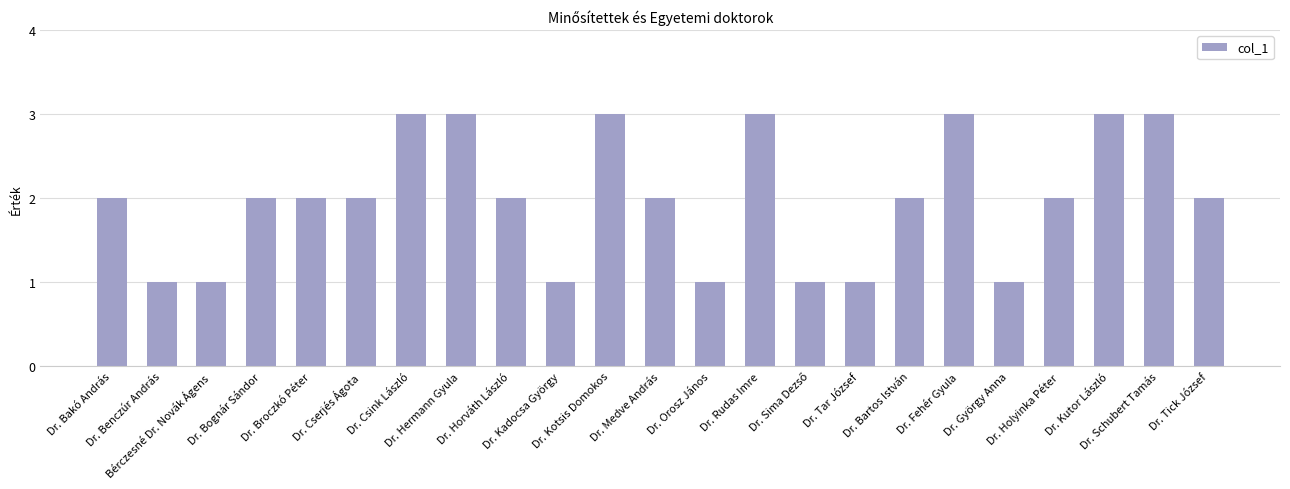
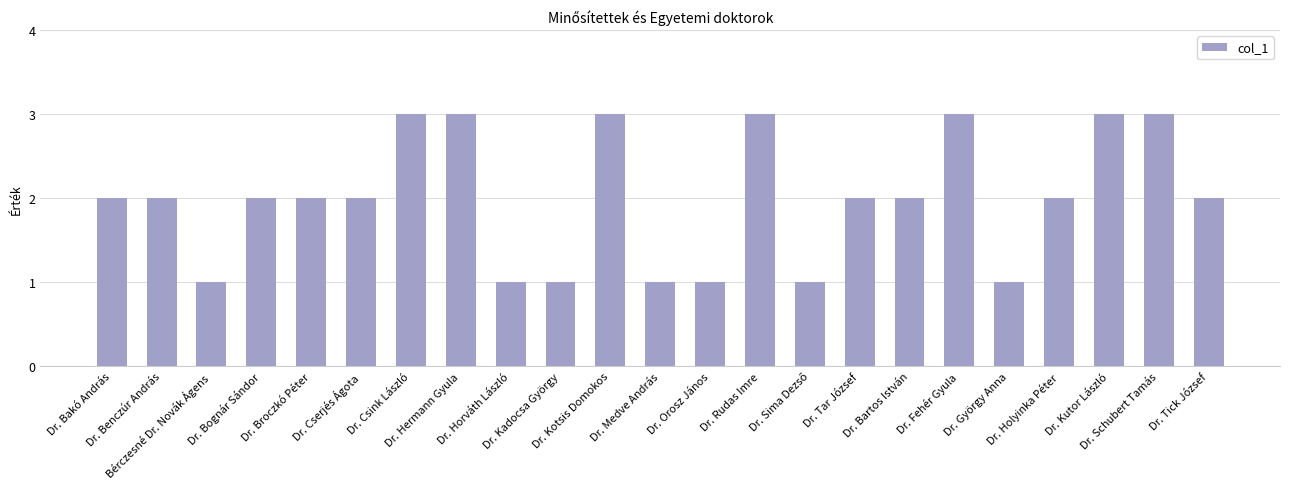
  {
    "Dr. Bakó András": 2,
-   "Dr. Benczúr András": 1,
+   "Dr. Benczúr András": 2,
    "Bérczesné Dr. Novák Ágens": 1,
    "Dr. Bognár Sándor": 2,
    "Dr. Broczkó Péter": 2,
    "Dr. Cserjés Ágota": 2,
    "Dr. Csink László": 3,
    "Dr. Hermann Gyula": 3,
-   "Dr. Horváth László": 2,
+   "Dr. Horváth László": 1,
    "Dr. Kadocsa György": 1,
    "Dr. Kotsis Domokos": 3,
-   "Dr. Medve András": 2,
+   "Dr. Medve András": 1,
    "Dr. Orosz János": 1,
    "Dr. Rudas Imre": 3,
    "Dr. Sima Dezső": 1,
-   "Dr. Tar József": 1,
+   "Dr. Tar József": 2,
    "Dr. Bartos István": 2,
    "Dr. Fehér Gyula": 3,
    "Dr. György Anna": 1,
    "Dr. Holyinka Péter": 2,
    "Dr. Kutor László": 3,
    "Dr. Schubert Tamás": 3,
    "Dr. Tick József": 2
  }
